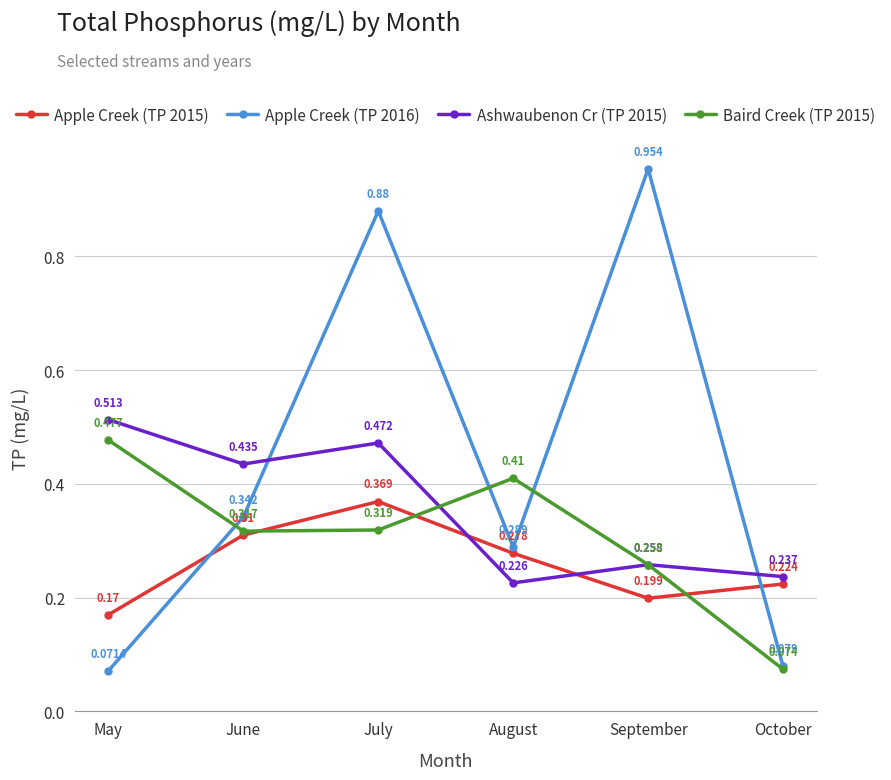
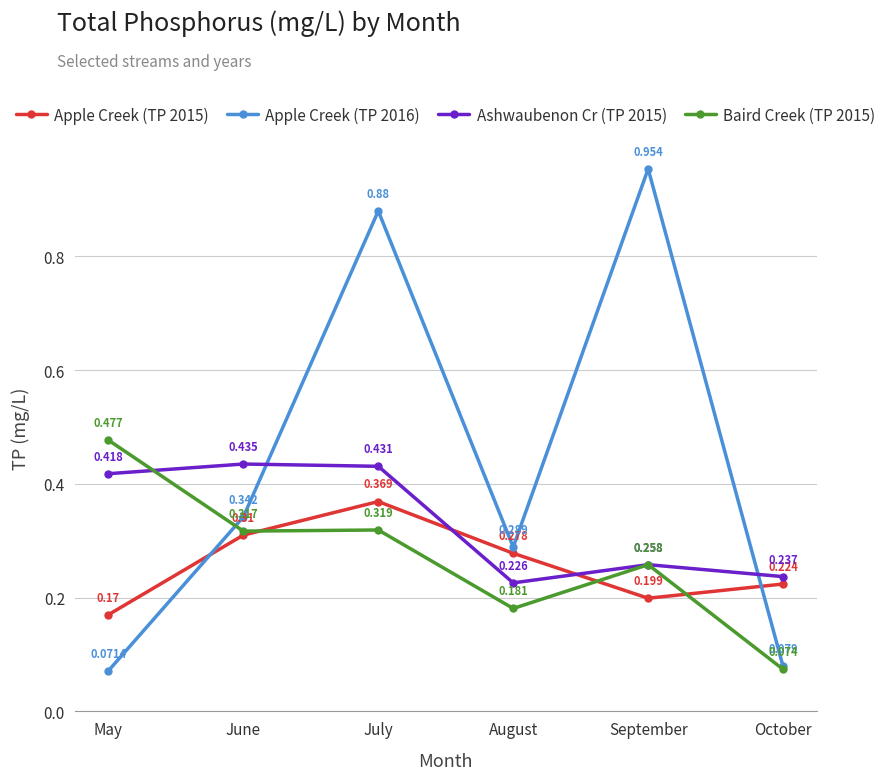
  {
    "Apple Creek (TP 2015)": {
      "May": 0.17,
      "July": 0.369,
      "September": 0.199
    },
    "Apple Creek (TP 2016)": {
      "May": 0.0714,
      "June": 0.342,
      "July": 0.88,
      "September": 0.954
    },
    "Ashwaubenon Cr (TP 2015)": {
-     "May": 0.513,
+     "May": 0.418,
      "June": 0.435,
-     "July": 0.472,
+     "July": 0.431,
      "August": 0.226
    },
    "Baird Creek (TP 2015)": {
      "July": 0.319,
-     "August": 0.41
+     "August": 0.181
    }
  }
